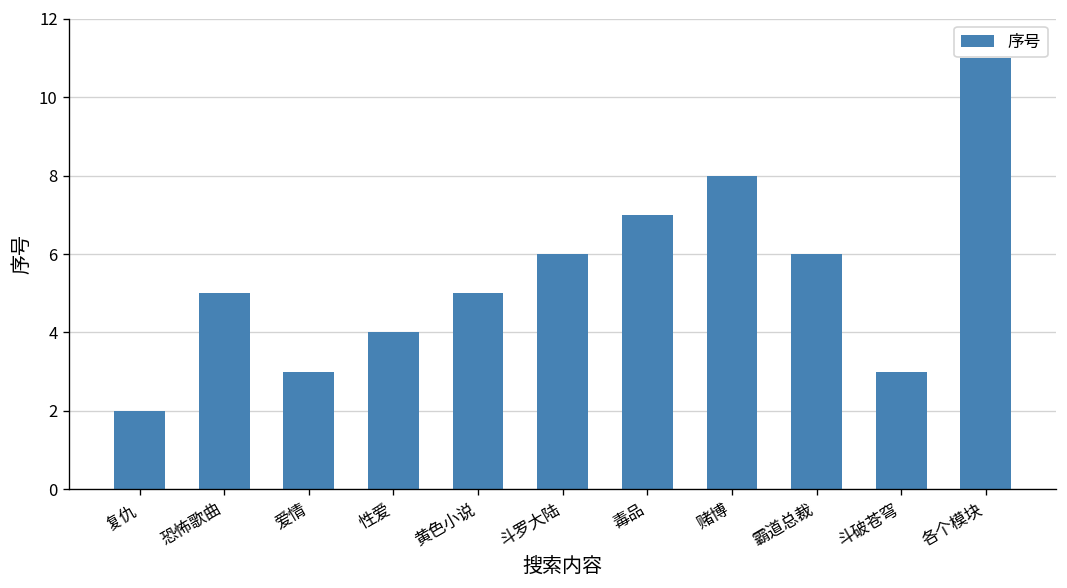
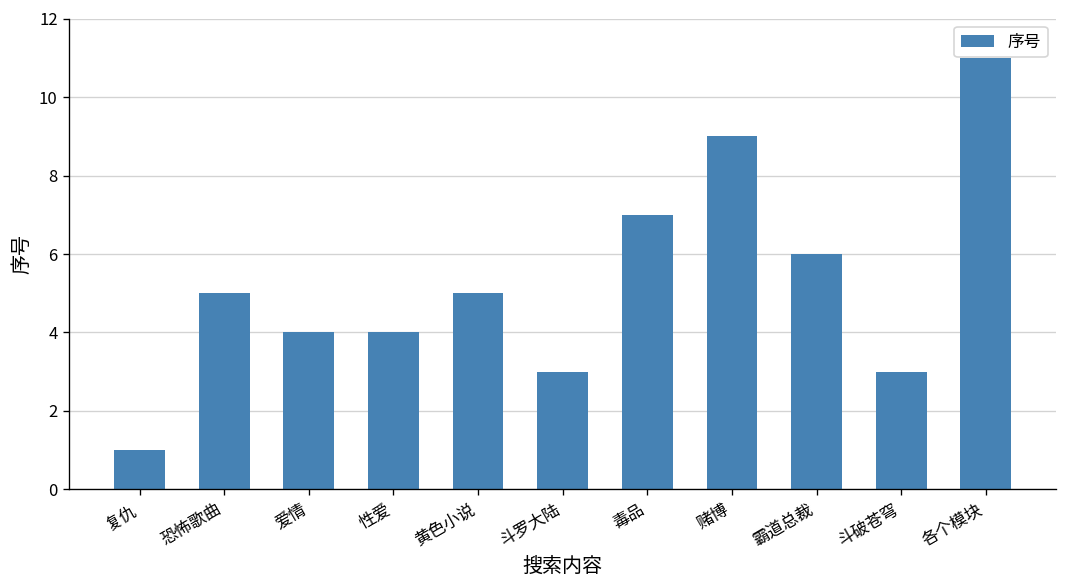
  {
-   "复仇": 2,
+   "复仇": 1,
    "恐怖歌曲": 5,
-   "爱情": 3,
+   "爱情": 4,
    "性爱": 4,
    "黄色小说": 5,
-   "斗罗大陆": 6,
+   "斗罗大陆": 3,
    "毒品": 7,
-   "赌博": 8,
+   "赌博": 9,
    "霸道总裁": 6,
    "斗破苍穹": 3,
    "各个模块": 11
  }
